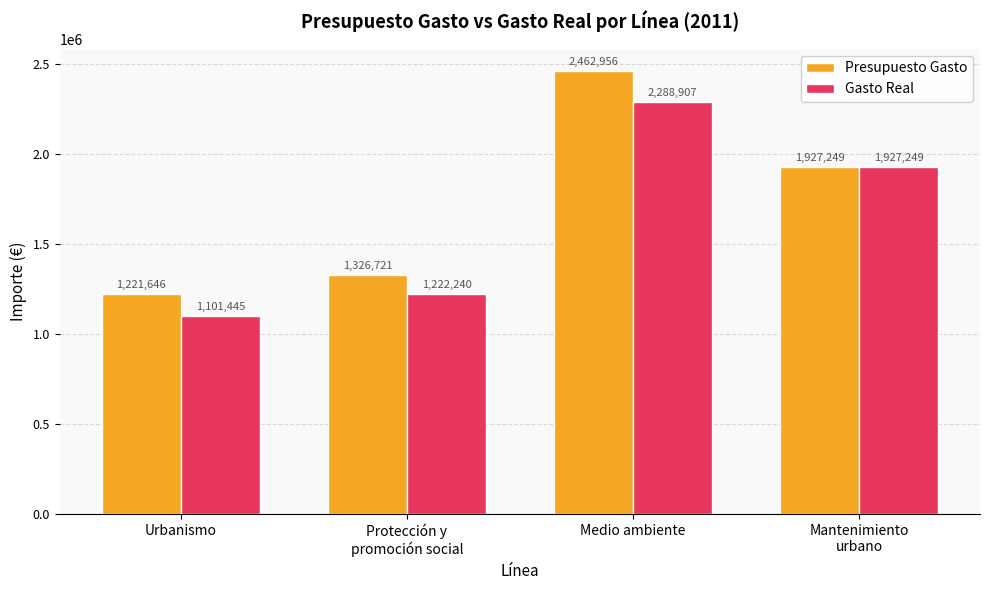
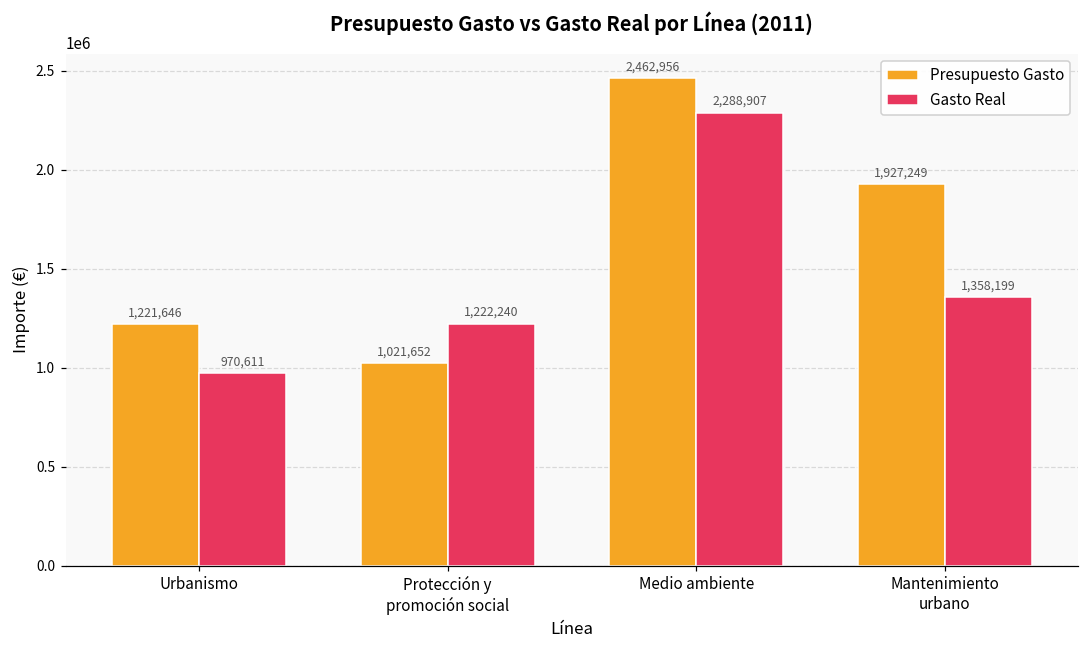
  {
    "Presupuesto Gasto": {
      "Urbanismo": "1,221,646",
-     "Protección y promoción social": "1,326,721",
+     "Protección y promoción social": "1,021,652",
      "Medio ambiente": "2,462,956",
      "Mantenimiento urbano": "1,927,249"
    },
    "Gasto Real": {
-     "Urbanismo": "1,101,445",
+     "Urbanismo": "970,611",
      "Protección y promoción social": "1,222,240",
      "Medio ambiente": "2,288,907",
-     "Mantenimiento urbano": "1,927,249"
+     "Mantenimiento urbano": "1,358,199"
    }
  }
